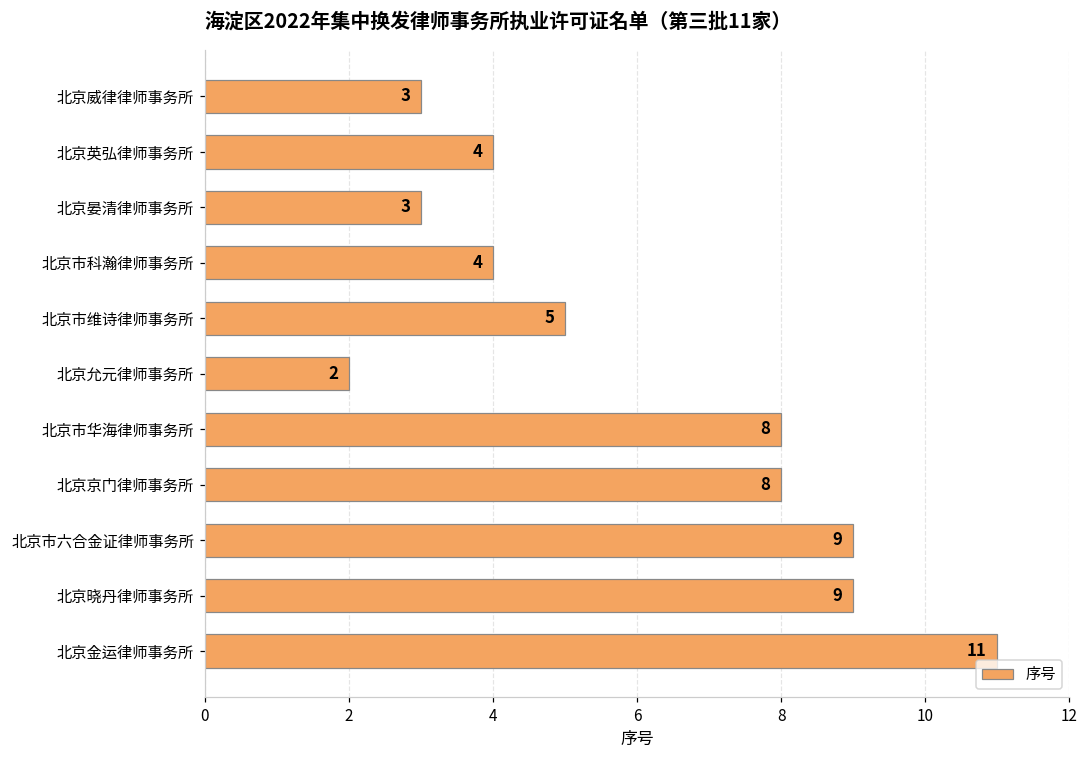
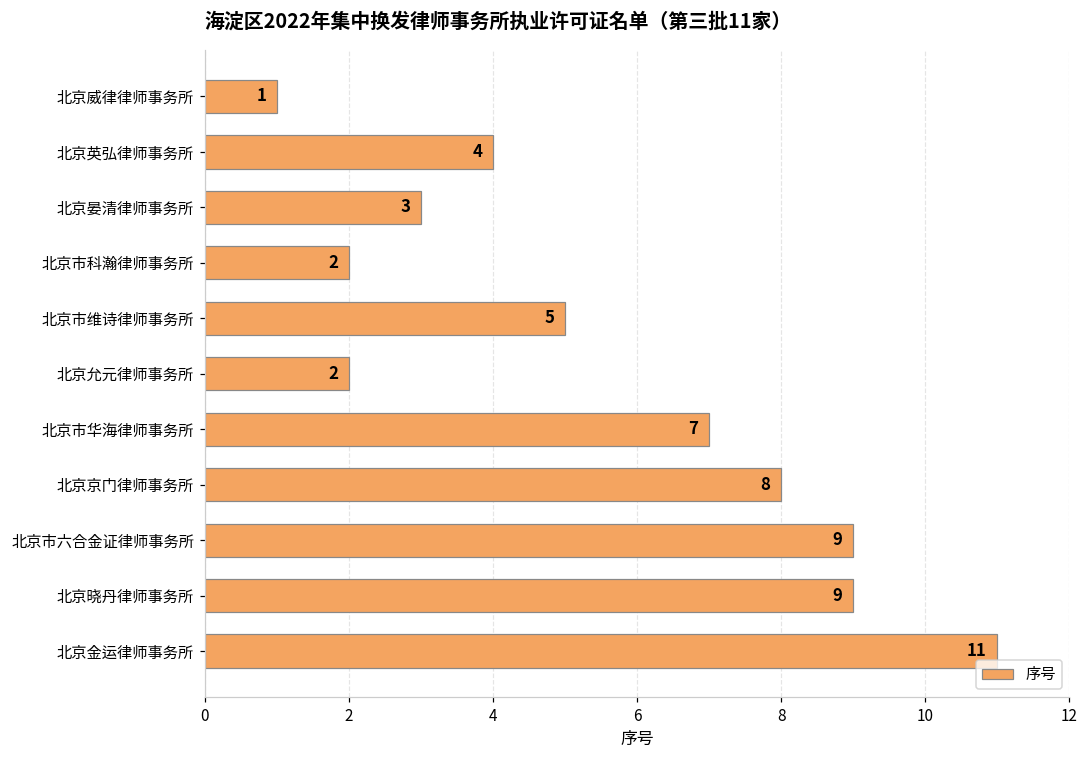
  {
-   "北京威律律师事务所": 3,
+   "北京威律律师事务所": 1,
    "北京英弘律师事务所": 4,
    "北京晏清律师事务所": 3,
-   "北京市科瀚律师事务所": 4,
+   "北京市科瀚律师事务所": 2,
    "北京市维诗律师事务所": 5,
    "北京允元律师事务所": 2,
-   "北京市华海律师事务所": 8,
+   "北京市华海律师事务所": 7,
    "北京京门律师事务所": 8,
    "北京市六合金证律师事务所": 9,
    "北京晓丹律师事务所": 9,
    "北京金运律师事务所": 11
  }
